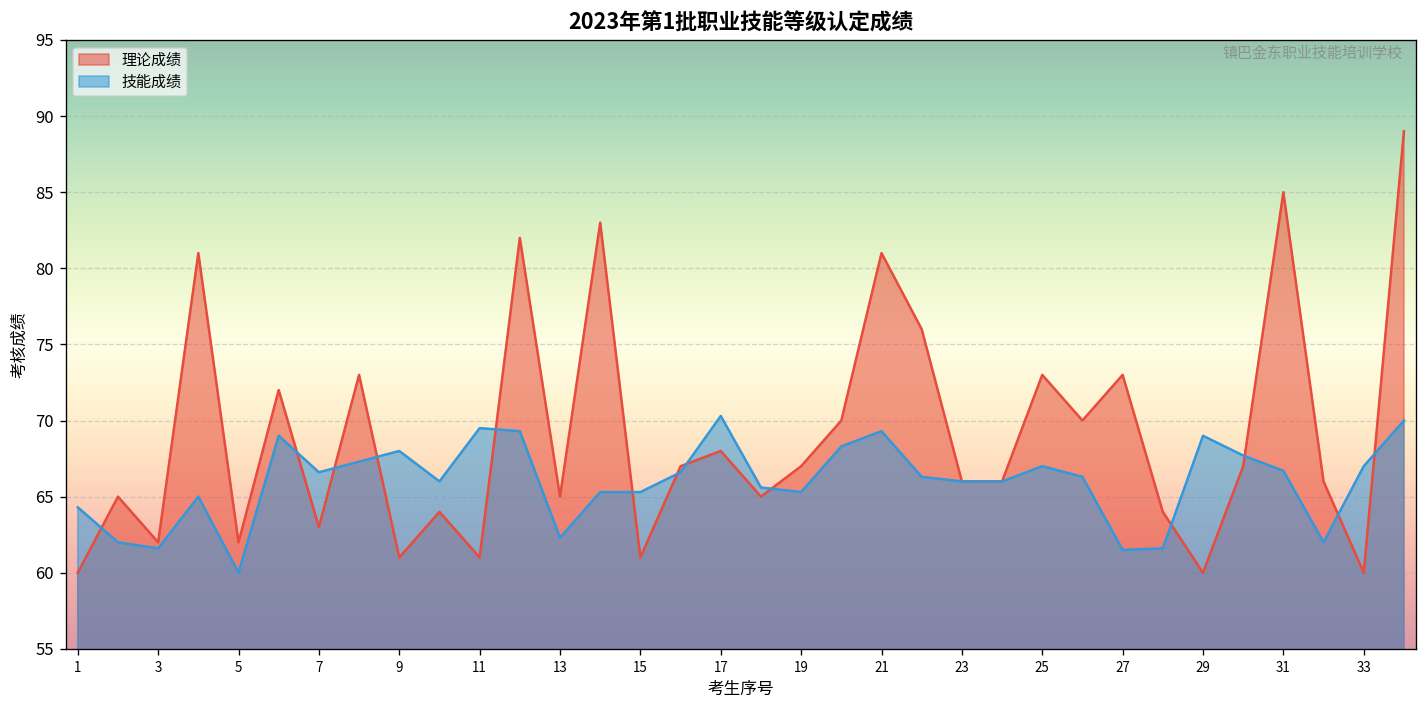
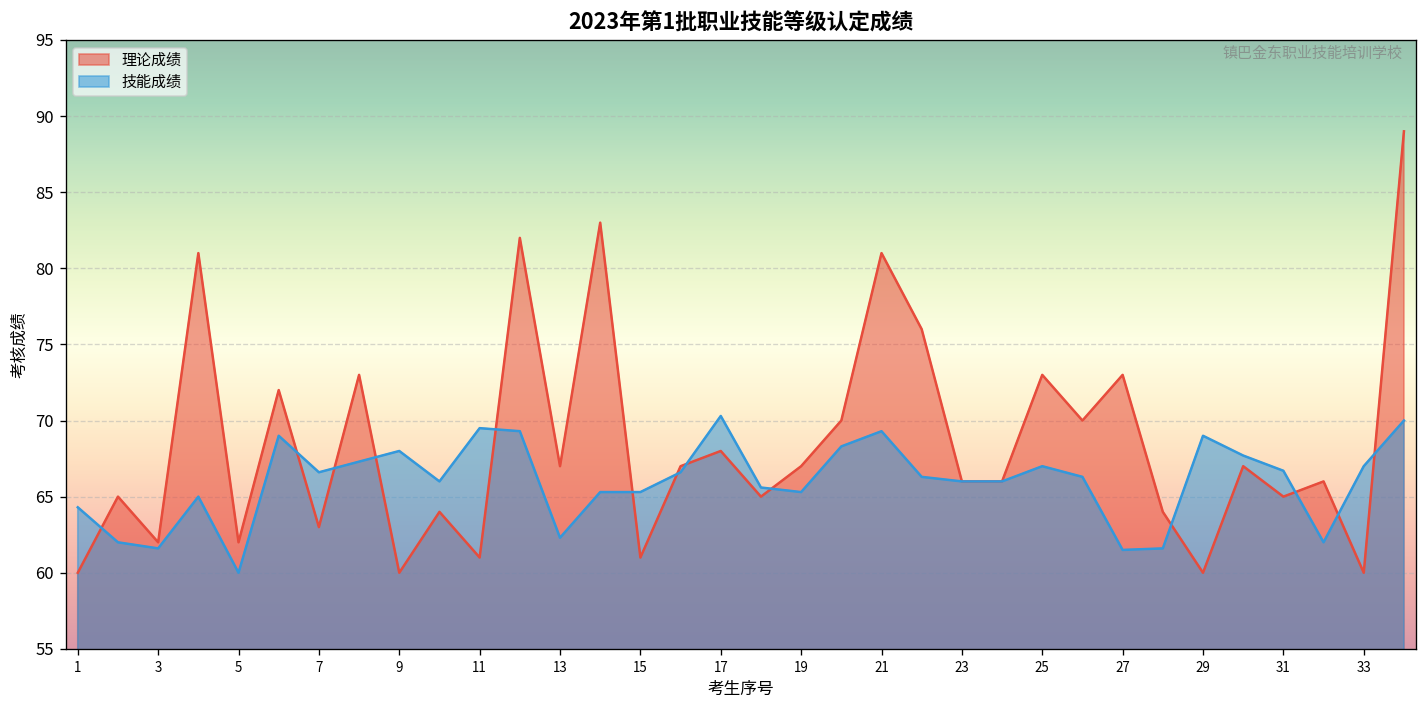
  {
    "理论成绩": {
      "1": 60,
      "3": 62,
      "5": 62,
      "7": 63,
-     "9": 61,
+     "9": 60,
      "11": 61,
-     "13": 65,
+     "13": 67,
      "15": 61,
      "17": 68,
      "19": 67,
      "21": 81,
      "25": 73,
      "27": 73,
      "29": 60,
-     "31": 85,
+     "31": 65,
      "33": 60
    },
    "技能成绩": {
      "1": 64.3,
      "3": 61.6,
      "5": 60,
      "7": 66.6,
      "9": 68,
      "11": 69.5,
      "13": 62.3,
      "15": 65.3,
      "17": 70.3,
      "19": 65.3,
      "21": 69.3,
      "25": 67,
      "27": 61.5,
      "29": 69,
      "31": 66.7,
      "33": 67
    }
  }
